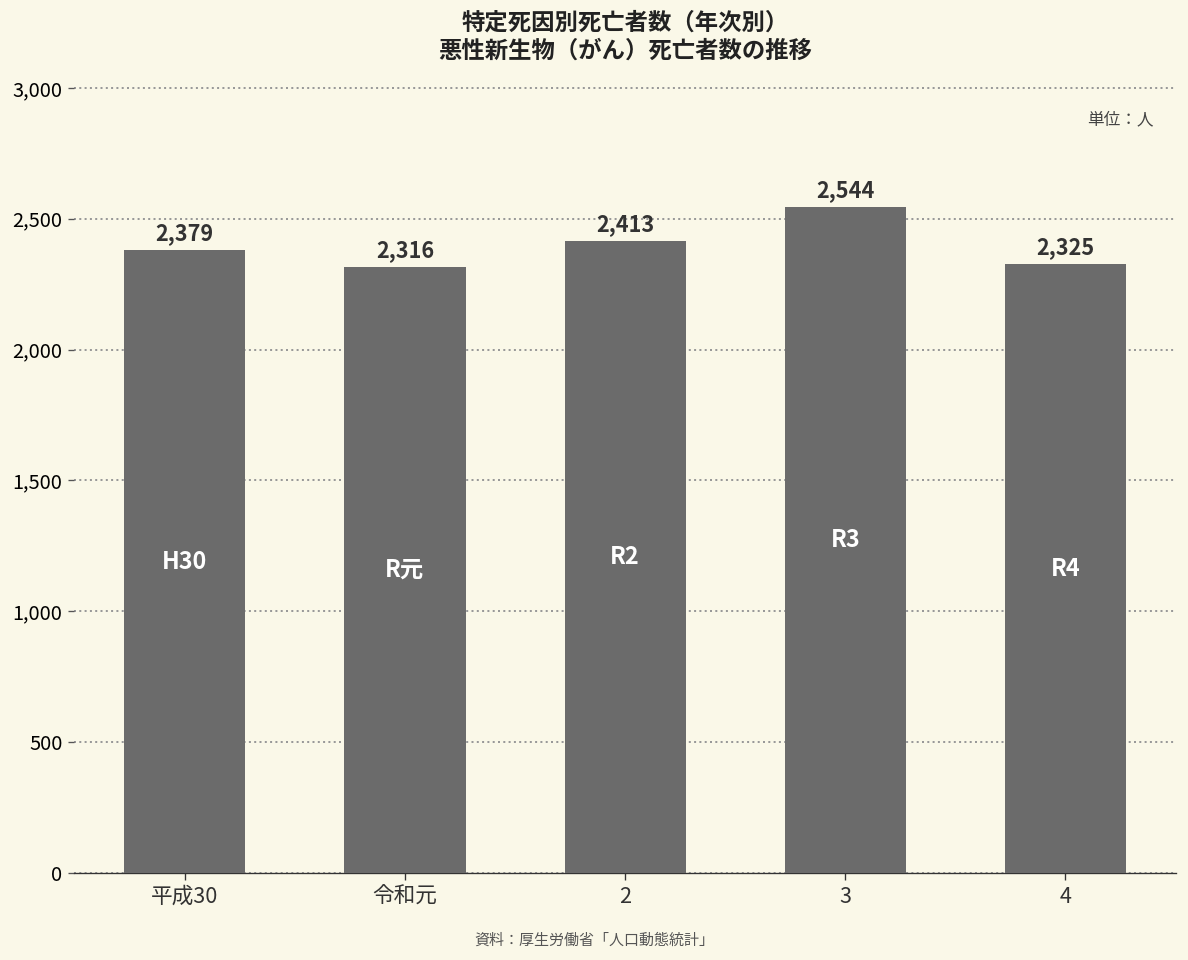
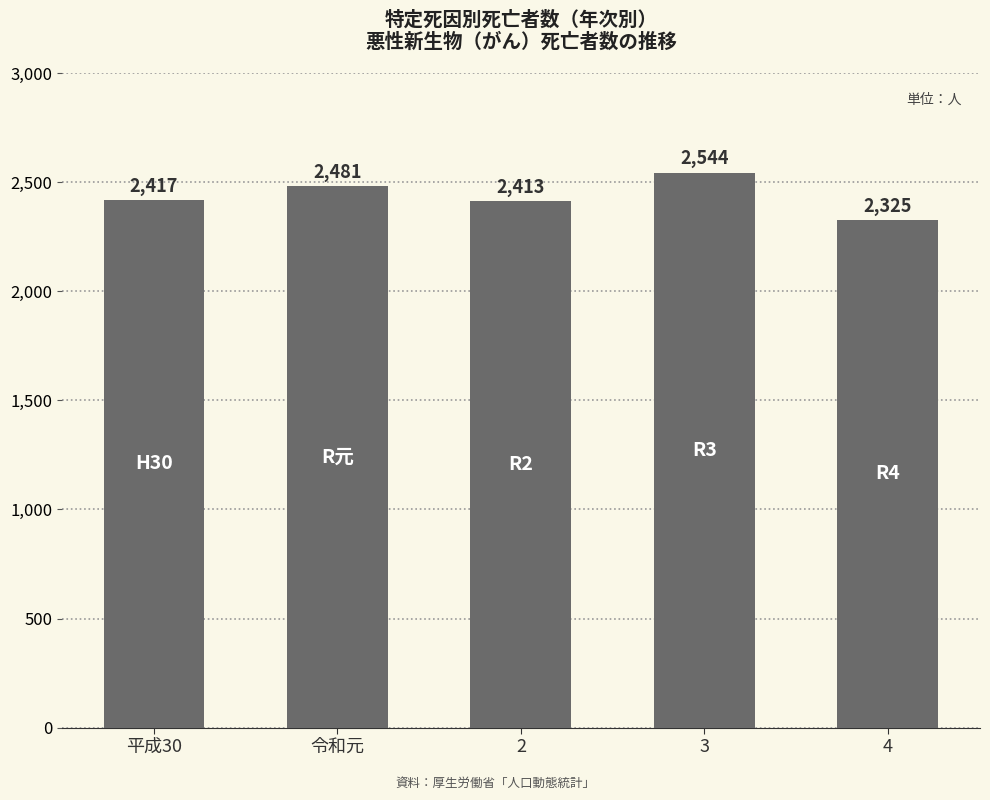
  {
-   "平成30": "2,379",
-   "令和元": "2,316",
+   "平成30": "2,417",
+   "令和元": "2,481",
    "2": "2,413",
    "3": "2,544",
    "4": "2,325"
  }
